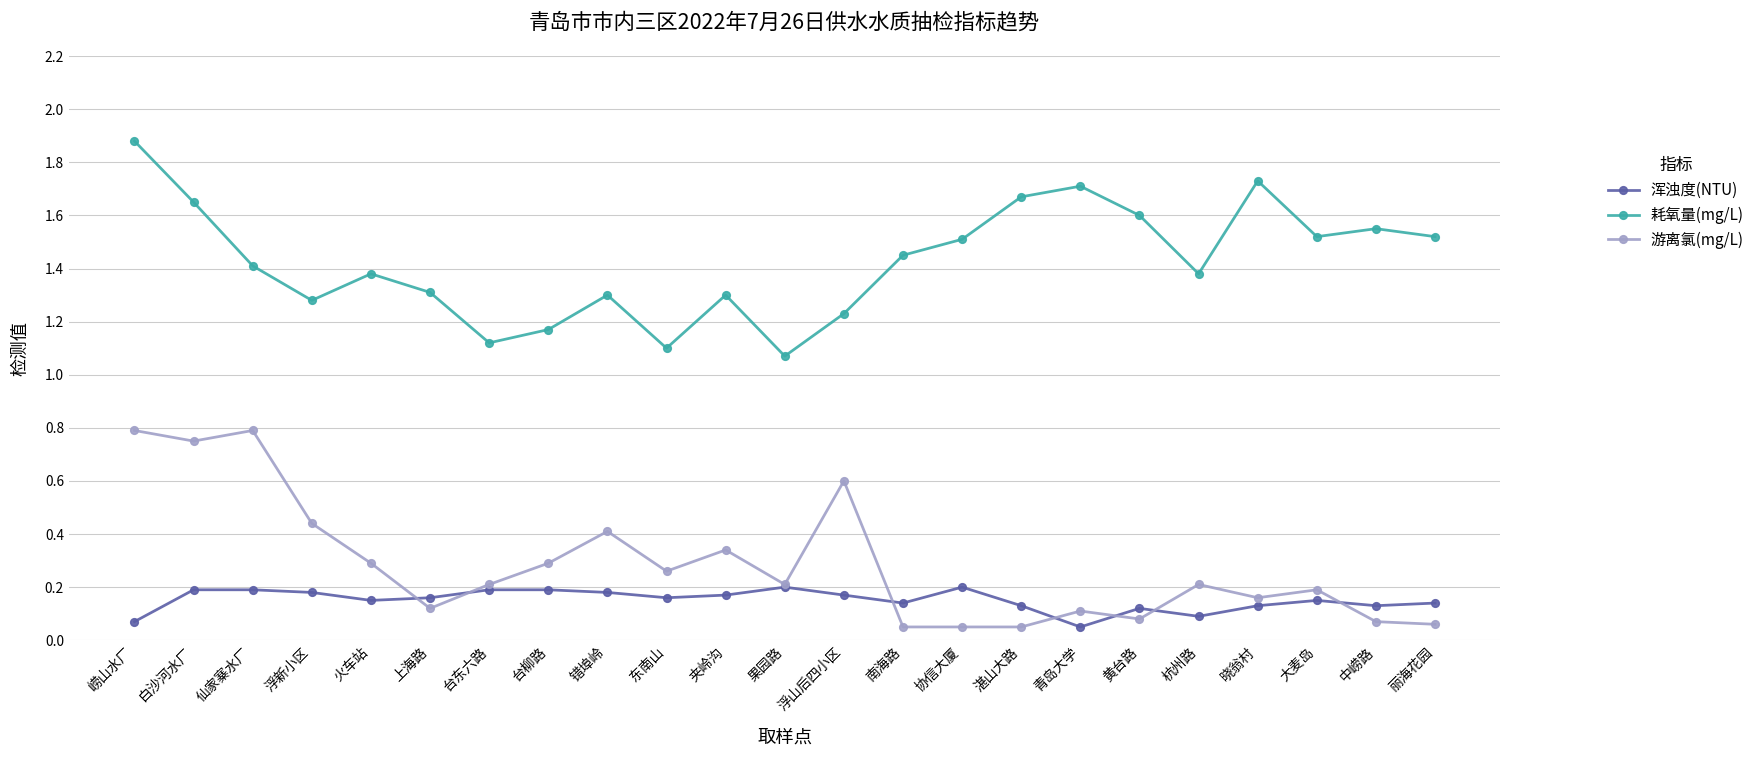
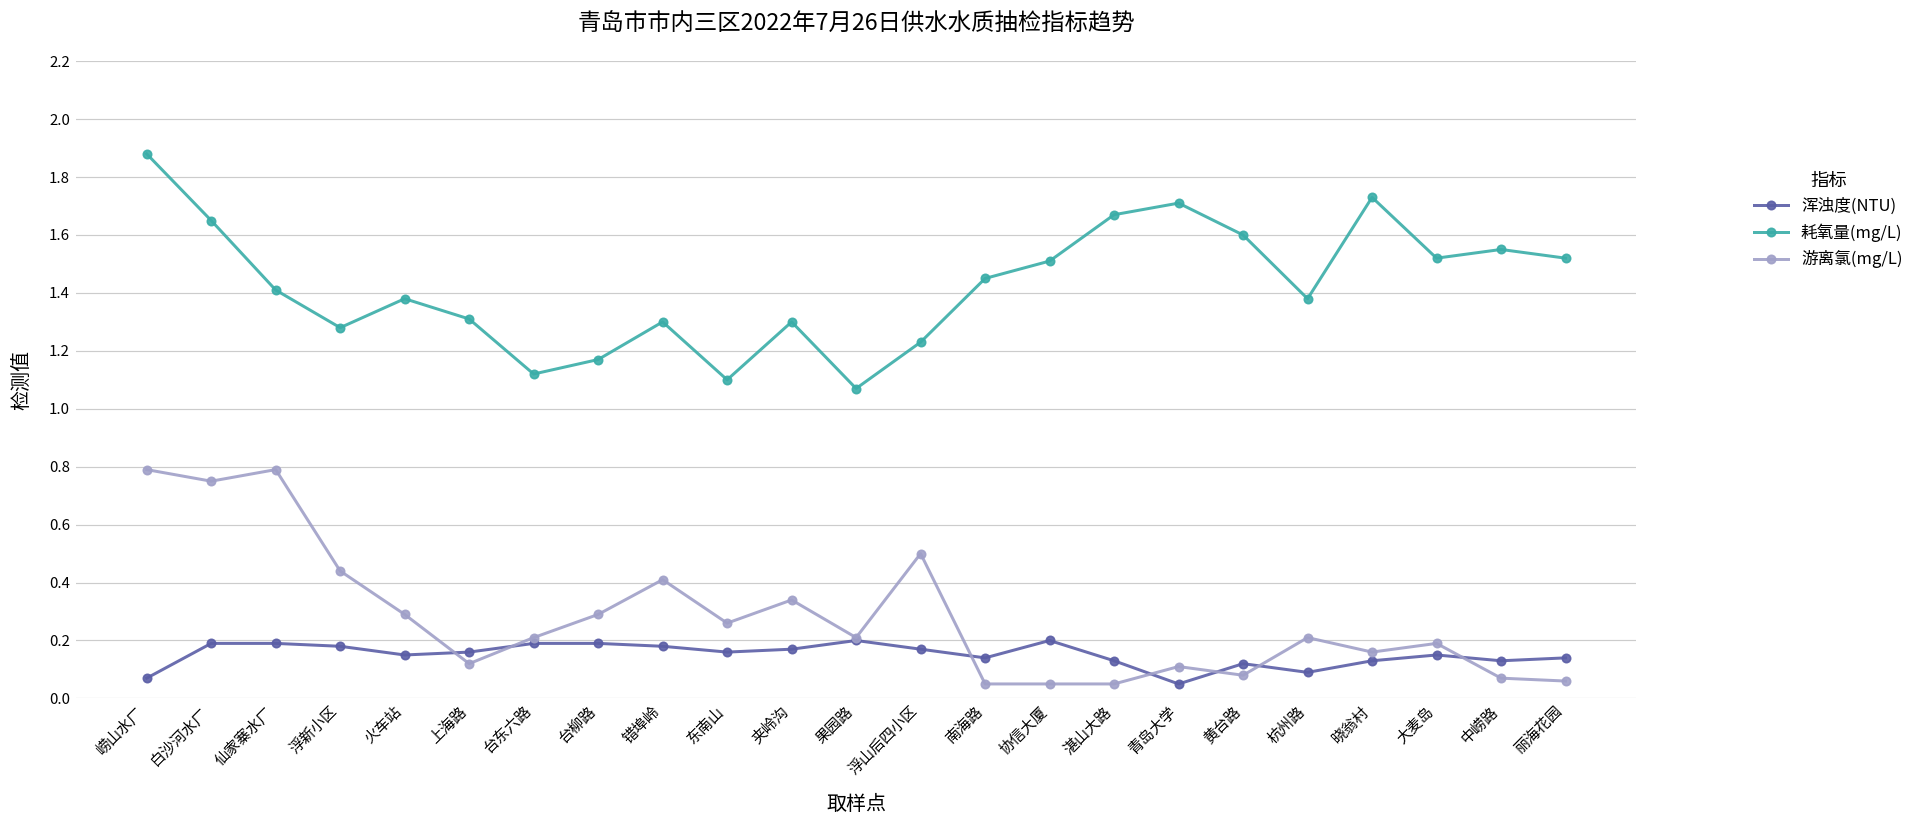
  {
    "浑浊度(NTU)": {
      "崂山水厂": 0.07,
      "白沙河水厂": 0.2,
      "仙家寨水厂": 0.2,
      "浮新小区": 0.18,
      "火车站": 0.15,
      "上海路": 0.16,
      "台东六路": 0.2,
      "台柳路": 0.2,
      "错埠岭": 0.18,
      "东南山": 0.16,
      "夹岭沟": 0.17,
      "浮山后四小区": 0.17,
      "南海路": 0.14,
      "协信大厦": 0.2,
      "湛山大路": 0.13,
      "青岛大学": 0.05,
      "黄台路": 0.12,
      "杭州路": 0.1,
      "晓翁村": 0.13,
      "大麦岛": 0.15,
      "中崂路": 0.13,
      "丽海花园": 0.14
    },
    "耗氧量(mg/L)": {
      "崂山水厂": 1.88,
      "白沙河水厂": 1.65,
      "仙家寨水厂": 1.4,
      "浮新小区": 1.28,
      "火车站": 1.38,
      "上海路": 1.3,
      "台东六路": 1.12,
      "台柳路": 1.17,
      "错埠岭": 1.3,
      "东南山": 1.1,
      "夹岭沟": 1.3,
      "果园路": 1.07,
      "浮山后四小区": 1.23,
      "南海路": 1.45,
      "协信大厦": 1.5,
      "湛山大路": 1.67,
      "青岛大学": 1.7,
      "黄台路": 1.6,
      "杭州路": 1.38,
      "晓翁村": 1.73,
      "大麦岛": 1.52,
      "中崂路": 1.55,
      "丽海花园": 1.52
    },
    "游离氯(mg/L)": {
      "崂山水厂": 0.8,
      "白沙河水厂": 0.75,
      "仙家寨水厂": 0.8,
      "浮新小区": 0.44,
      "火车站": 0.3,
      "上海路": 0.12,
      "台东六路": 0.2,
      "台柳路": 0.3,
      "错埠岭": 0.4,
      "东南山": 0.26,
      "夹岭沟": 0.34,
-     "浮山后四小区": 0.6,
+     "浮山后四小区": 0.5,
      "南海路": 0.05,
      "协信大厦": 0.05,
      "湛山大路": 0.05,
      "青岛大学": 0.1,
      "黄台路": 0.08,
      "杭州路": 0.2,
      "晓翁村": 0.16,
      "大麦岛": 0.2,
      "中崂路": 0.07,
      "丽海花园": 0.06
    }
  }
